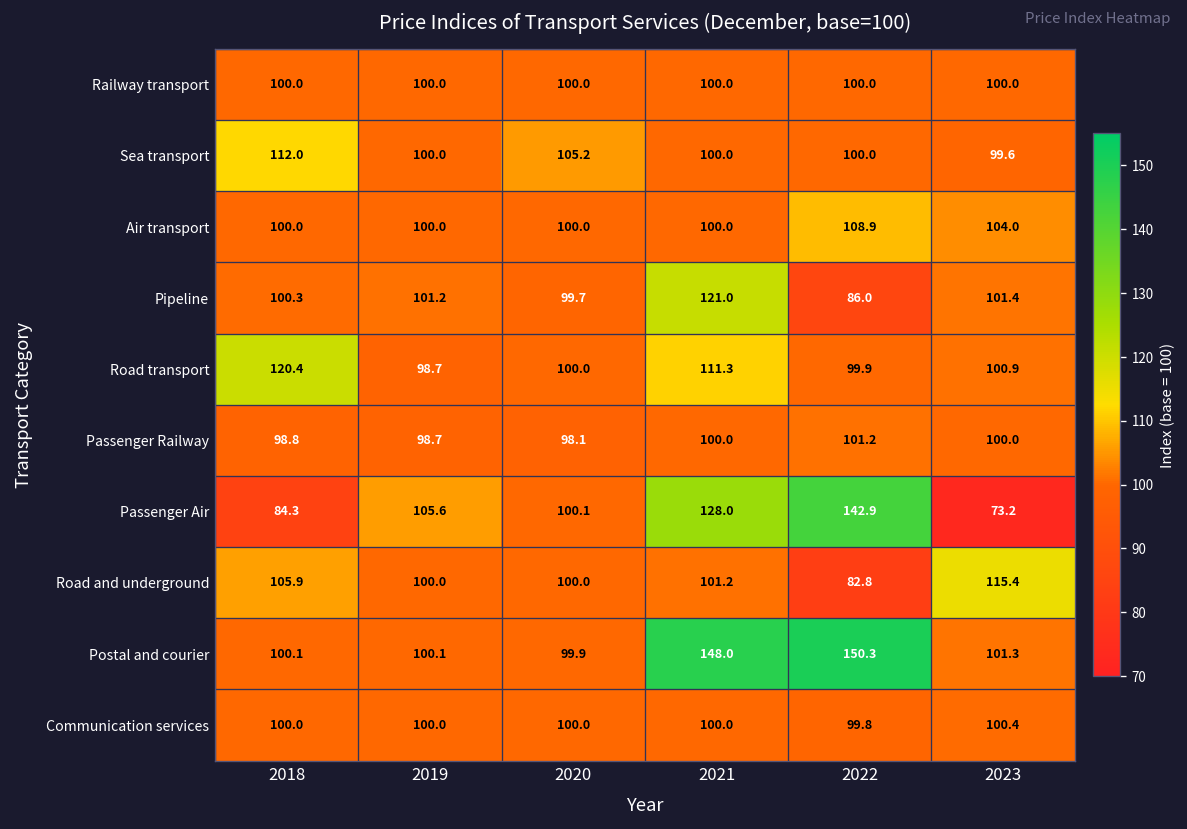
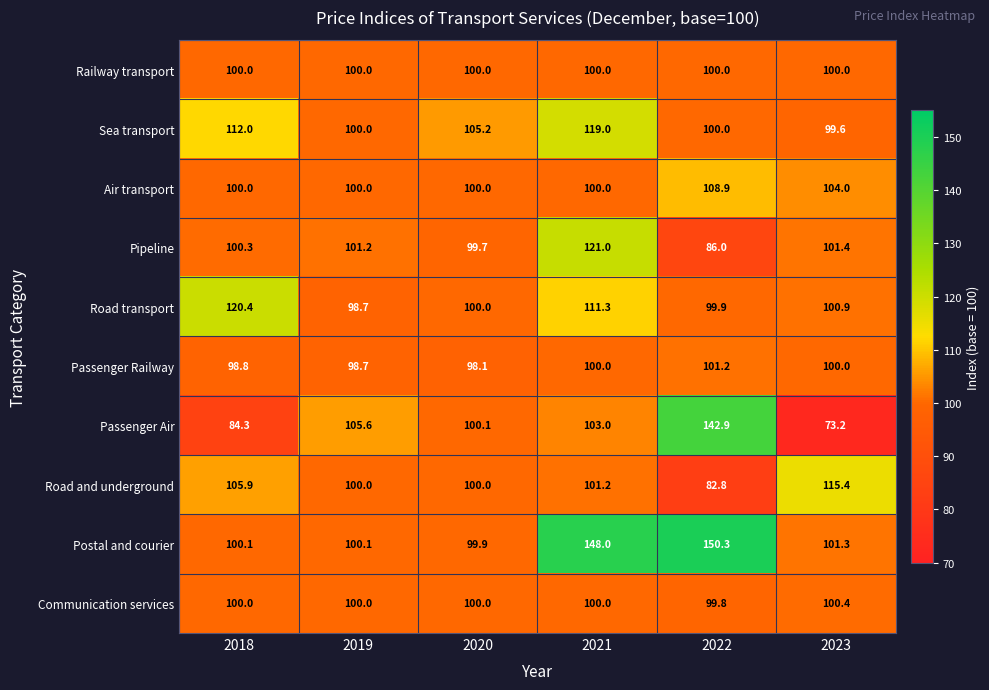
  {
    "Railway transport": {
      "2018": 100.0,
      "2019": 100.0,
      "2020": 100.0,
      "2021": 100.0,
      "2022": 100.0,
      "2023": 100.0
    },
    "Sea transport": {
      "2018": 112.0,
      "2019": 100.0,
      "2020": 105.2,
-     "2021": 100.0,
+     "2021": 119.0,
      "2022": 100.0,
      "2023": 99.6
    },
    "Air transport": {
      "2018": 100.0,
      "2019": 100.0,
      "2020": 100.0,
      "2021": 100.0,
      "2022": 108.9,
      "2023": 104.0
    },
    "Pipeline": {
      "2018": 100.3,
      "2019": 101.2,
      "2020": 99.7,
      "2021": 121.0,
      "2022": 86.0,
      "2023": 101.4
    },
    "Road transport": {
      "2018": 120.4,
      "2019": 98.7,
      "2020": 100.0,
      "2021": 111.3,
      "2022": 99.9,
      "2023": 100.9
    },
    "Passenger Railway": {
      "2018": 98.8,
      "2019": 98.7,
      "2020": 98.1,
      "2021": 100.0,
      "2022": 101.2,
      "2023": 100.0
    },
    "Passenger Air": {
      "2018": 84.3,
      "2019": 105.6,
      "2020": 100.1,
-     "2021": 128.0,
+     "2021": 103.0,
      "2022": 142.9,
      "2023": 73.2
    },
    "Road and underground": {
      "2018": 105.9,
      "2019": 100.0,
      "2020": 100.0,
      "2021": 101.2,
      "2022": 82.8,
      "2023": 115.4
    },
    "Postal and courier": {
      "2018": 100.1,
      "2019": 100.1,
      "2020": 99.9,
      "2021": 148.0,
      "2022": 150.3,
      "2023": 101.3
    },
    "Communication services": {
      "2018": 100.0,
      "2019": 100.0,
      "2020": 100.0,
      "2021": 100.0,
      "2022": 99.8,
      "2023": 100.4
    }
  }
